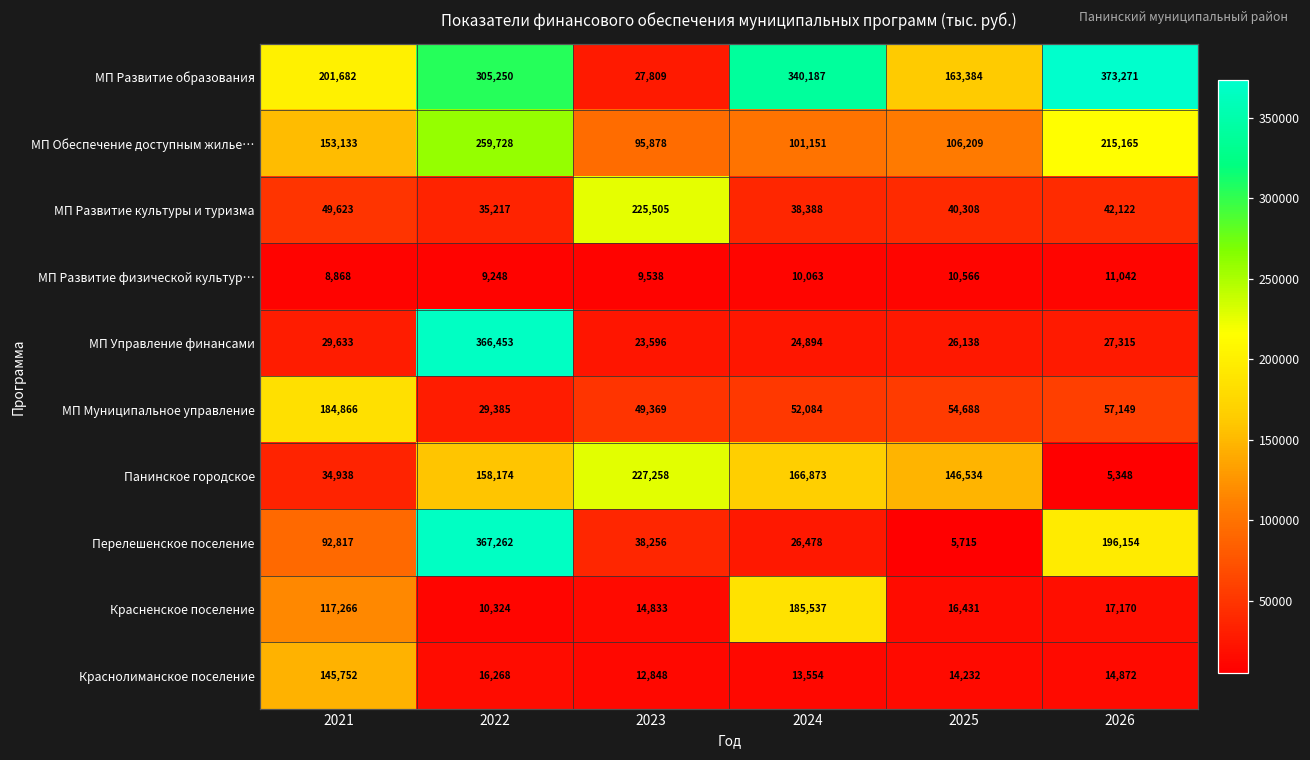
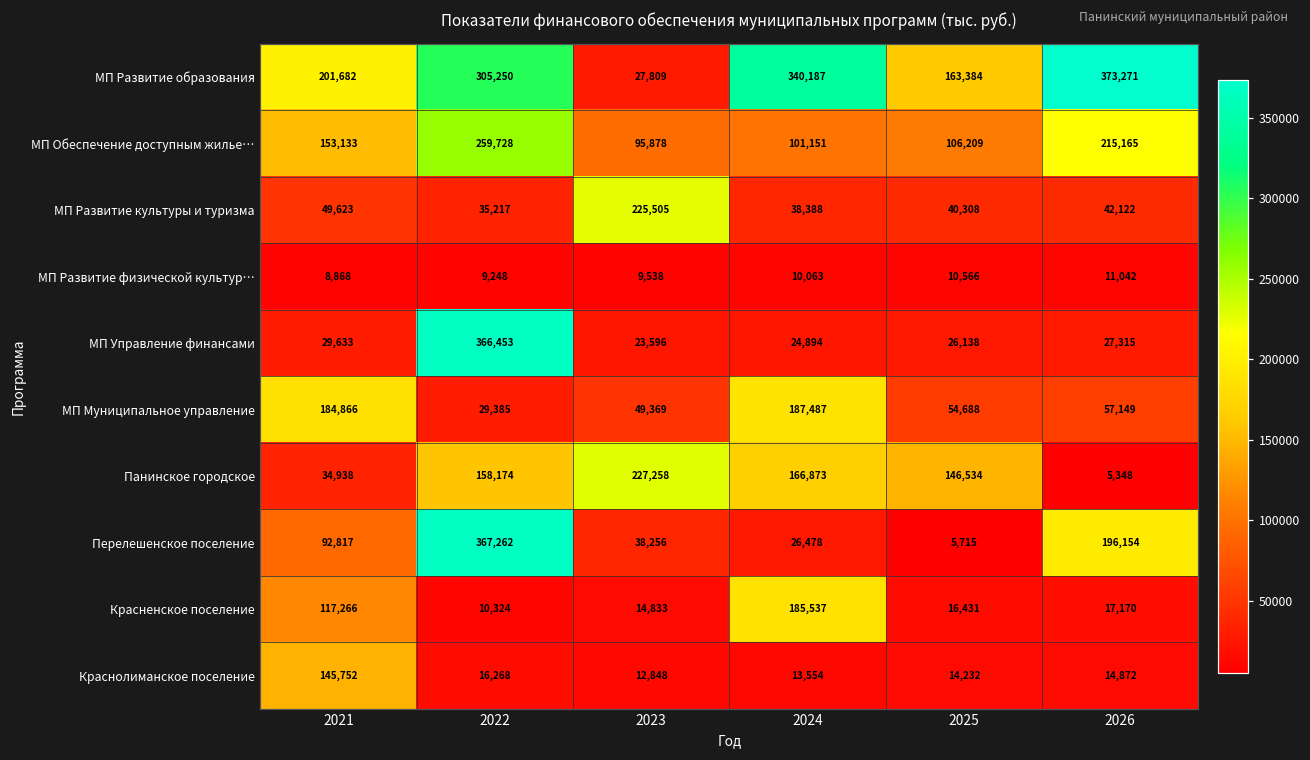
  {
    "МП Развитие образования": {
      "2021": "201,682",
      "2022": "305,250",
      "2023": "27,809",
      "2024": "340,187",
      "2025": "163,384",
      "2026": "373,271"
    },
    "МП Обеспечение доступным жилье…": {
      "2021": "153,133",
      "2022": "259,728",
      "2023": "95,878",
      "2024": "101,151",
      "2025": "106,209",
      "2026": "215,165"
    },
    "МП Развитие культуры и туризма": {
      "2021": "49,623",
      "2022": "35,217",
      "2023": "225,505",
      "2024": "38,388",
      "2025": "40,308",
      "2026": "42,122"
    },
    "МП Развитие физической культур…": {
      "2021": "8,868",
      "2022": "9,248",
      "2023": "9,538",
      "2024": "10,063",
      "2025": "10,566",
      "2026": "11,042"
    },
    "МП Управление финансами": {
      "2021": "29,633",
      "2022": "366,453",
      "2023": "23,596",
      "2024": "24,894",
      "2025": "26,138",
      "2026": "27,315"
    },
    "МП Муниципальное управление": {
      "2021": "184,866",
      "2022": "29,385",
      "2023": "49,369",
-     "2024": "52,084",
+     "2024": "187,487",
      "2025": "54,688",
      "2026": "57,149"
    },
    "Панинское городское": {
      "2021": "34,938",
      "2022": "158,174",
      "2023": "227,258",
      "2024": "166,873",
      "2025": "146,534",
      "2026": "5,348"
    },
    "Перелешенское поселение": {
      "2021": "92,817",
      "2022": "367,262",
      "2023": "38,256",
      "2024": "26,478",
      "2025": "5,715",
      "2026": "196,154"
    },
    "Красненское поселение": {
      "2021": "117,266",
      "2022": "10,324",
      "2023": "14,833",
      "2024": "185,537",
      "2025": "16,431",
      "2026": "17,170"
    },
    "Краснолиманское поселение": {
      "2021": "145,752",
      "2022": "16,268",
      "2023": "12,848",
      "2024": "13,554",
      "2025": "14,232",
      "2026": "14,872"
    }
  }
